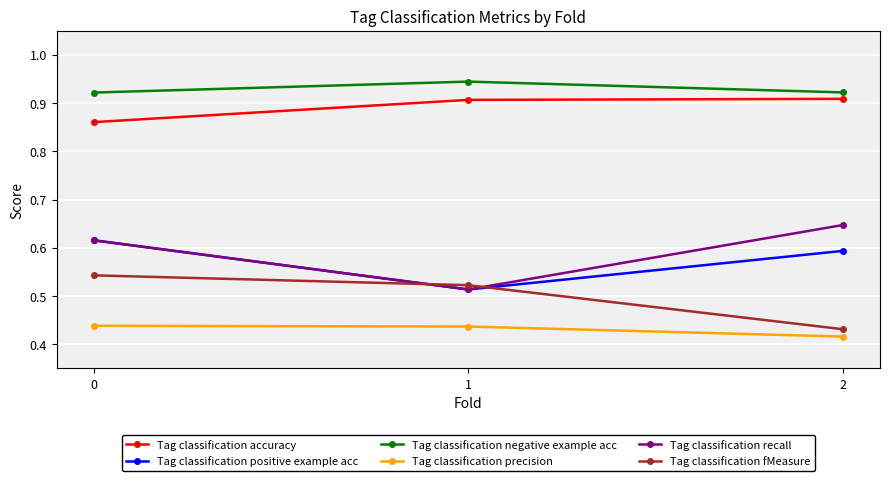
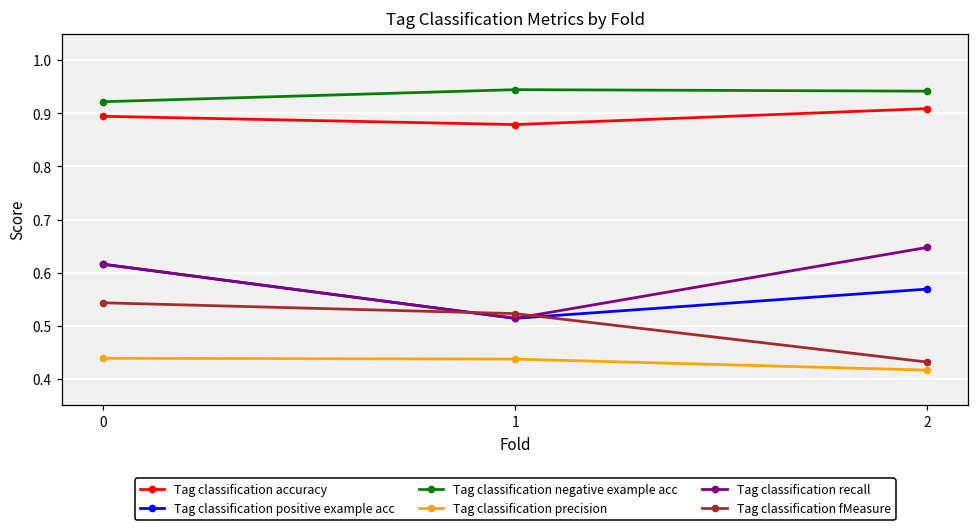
  {
    "Tag classification accuracy": {
-     "0": 0.86,
-     "1": 0.91,
+     "0": 0.89,
+     "1": 0.88,
      "2": 0.91
    },
    "Tag classification positive example acc": {
-     "2": 0.59
+     "2": 0.57
    },
    "Tag classification negative example acc": {
      "0": 0.92,
      "1": 0.94,
-     "2": 0.92
+     "2": 0.94
    },
    "Tag classification precision": {
      "0": 0.44,
      "1": 0.44,
      "2": 0.42
    },
    "Tag classification recall": {
      "2": 0.65
    },
    "Tag classification fMeasure": {
      "0": 0.54,
      "1": 0.52,
      "2": 0.43
    }
  }
